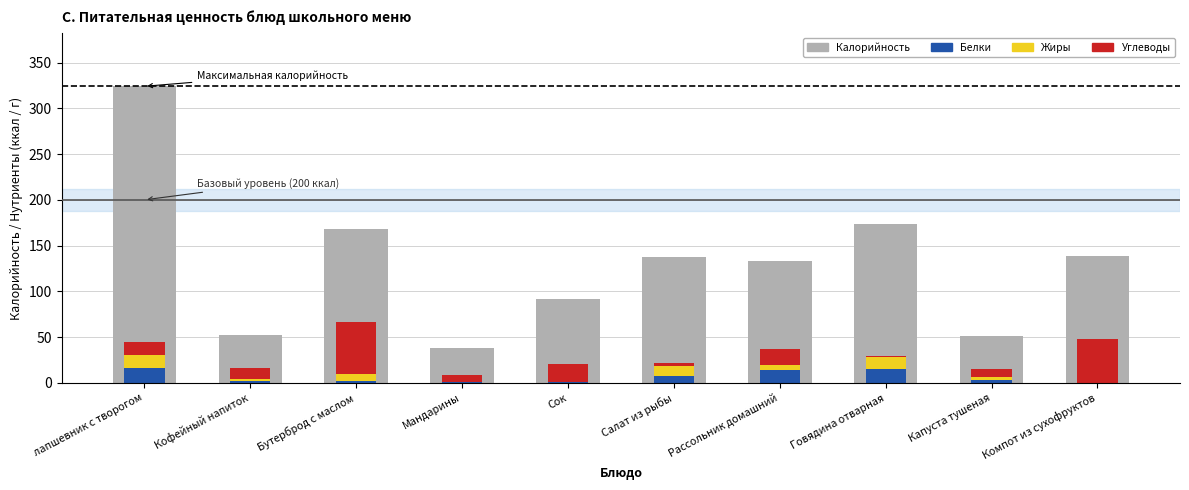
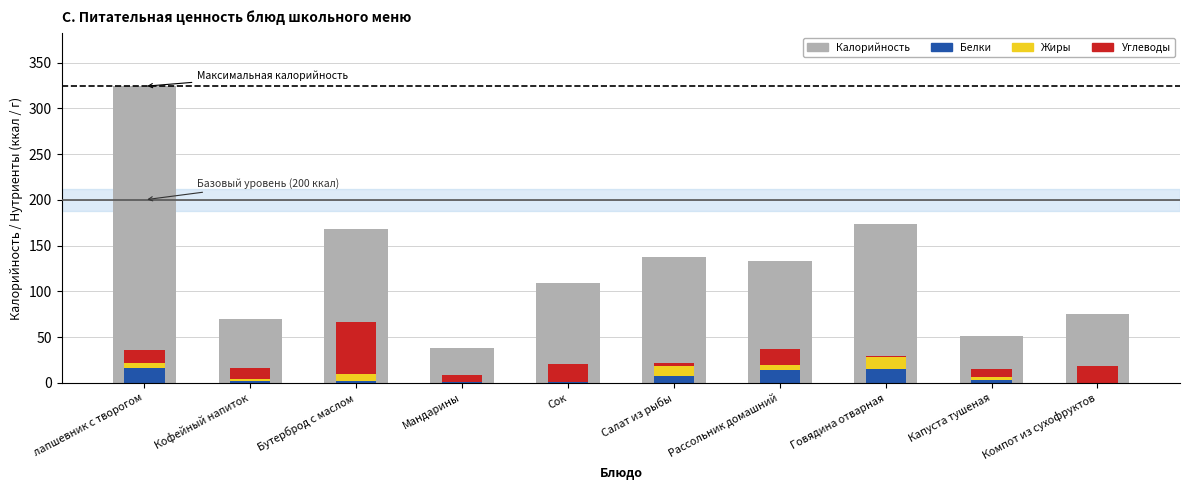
  {
    "Калорийность": {
      "лапшевник с творогом": 320,
-     "Кофейный напиток": 50,
+     "Кофейный напиток": 70,
      "Бутерброд с маслом": 170,
      "Мандарины": 40,
-     "Сок": 90,
+     "Сок": 110,
      "Салат из рыбы": 140,
      "Рассольник домашний": 130,
      "Говядина отварная": 170,
      "Капуста тушеная": 50,
-     "Компот из сухофруктов": 140
+     "Компот из сухофруктов": 80
    },
    "Белки": {
      "Компот из сухофруктов": 0
    },
    "Жиры": {
-     "лапшевник с творогом": 20,
+     "лапшевник с творогом": 10,
      "Мандарины": 0,
      "Сок": 0,
      "Компот из сухофруктов": 0
    },
    "Углеводы": {
-     "Компот из сухофруктов": 50
+     "Компот из сухофруктов": 20
    }
  }
